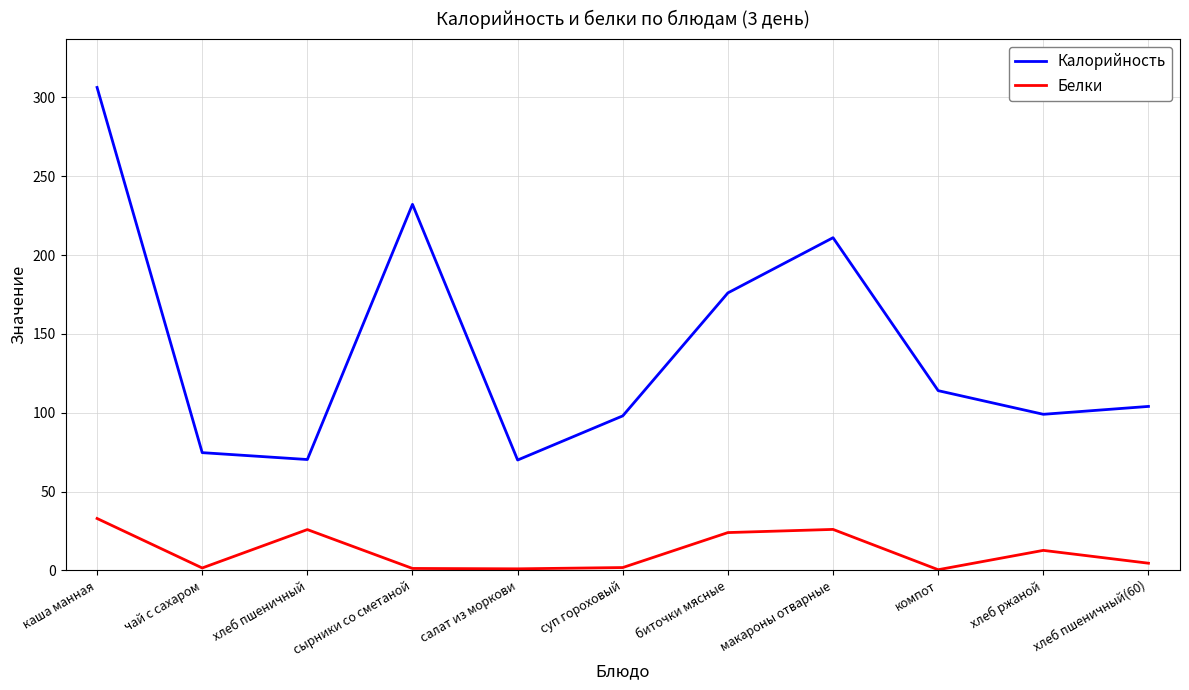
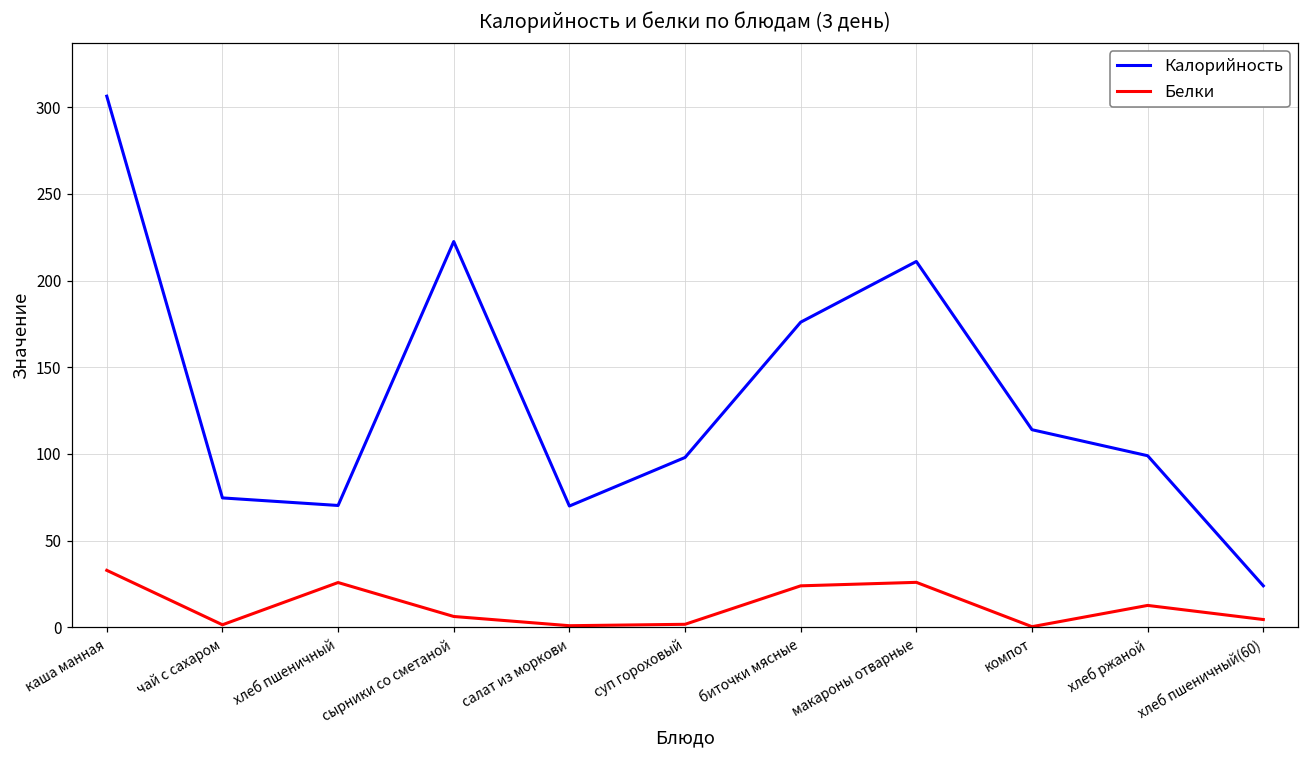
  {
    "Калорийность": {
      "каша манная": 306,
      "чай с сахаром": 75,
      "хлеб пшеничный": 70,
-     "сырники со сметаной": 232,
+     "сырники со сметаной": 223,
      "салат из моркови": 70,
      "суп гороховый": 98,
      "биточки мясные": 176,
      "макароны отварные": 211,
      "компот": 114,
      "хлеб ржаной": 99,
-     "хлеб пшеничный(60)": 104
+     "хлеб пшеничный(60)": 24
    },
    "Белки": {
      "каша манная": 33,
      "чай с сахаром": 2,
      "хлеб пшеничный": 26,
-     "сырники со сметаной": 1,
+     "сырники со сметаной": 6,
      "салат из моркови": 1,
      "суп гороховый": 2,
      "биточки мясные": 24,
      "макароны отварные": 26,
      "компот": 0,
      "хлеб ржаной": 13,
      "хлеб пшеничный(60)": 5
    }
  }
